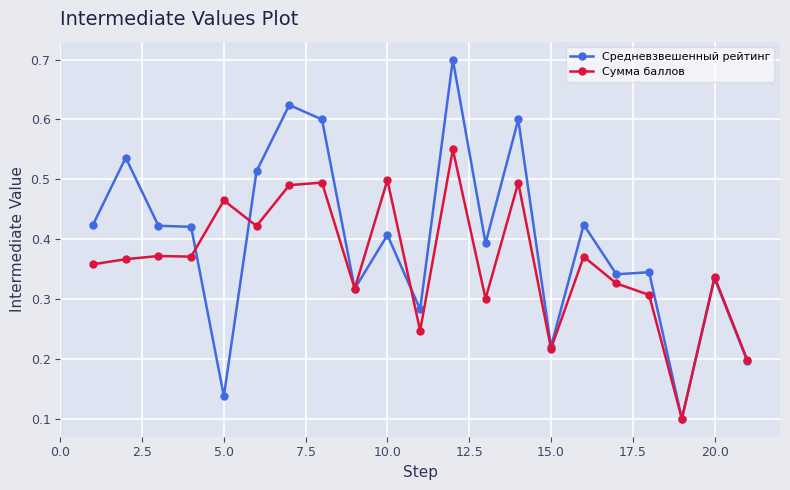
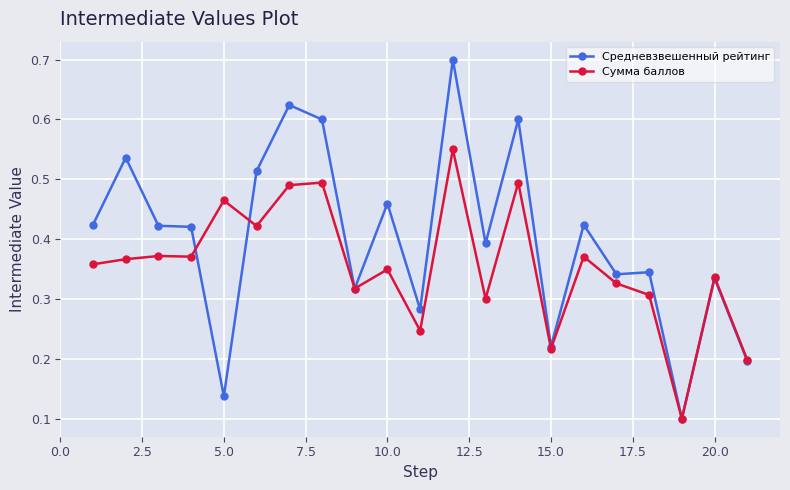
  {
    "Средневзвешенный рейтинг": {
      "5.0": 0.14,
-     "10.0": 0.41
+     "10.0": 0.46
    },
    "Сумма баллов": {
      "5.0": 0.46,
-     "10.0": 0.50
+     "10.0": 0.35
    }
  }
